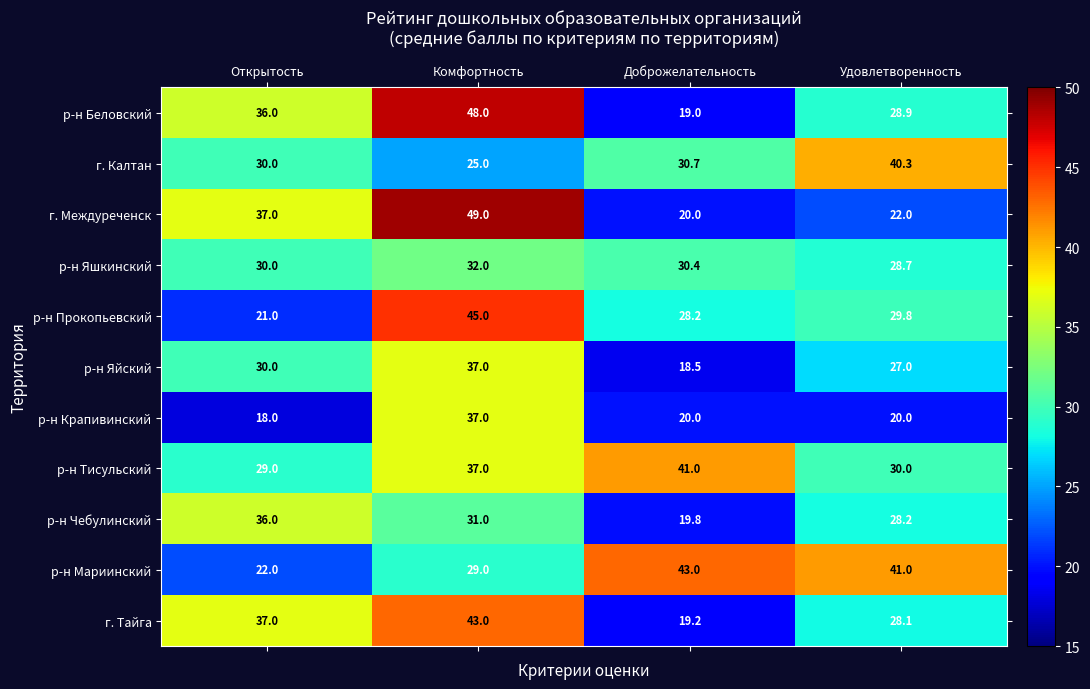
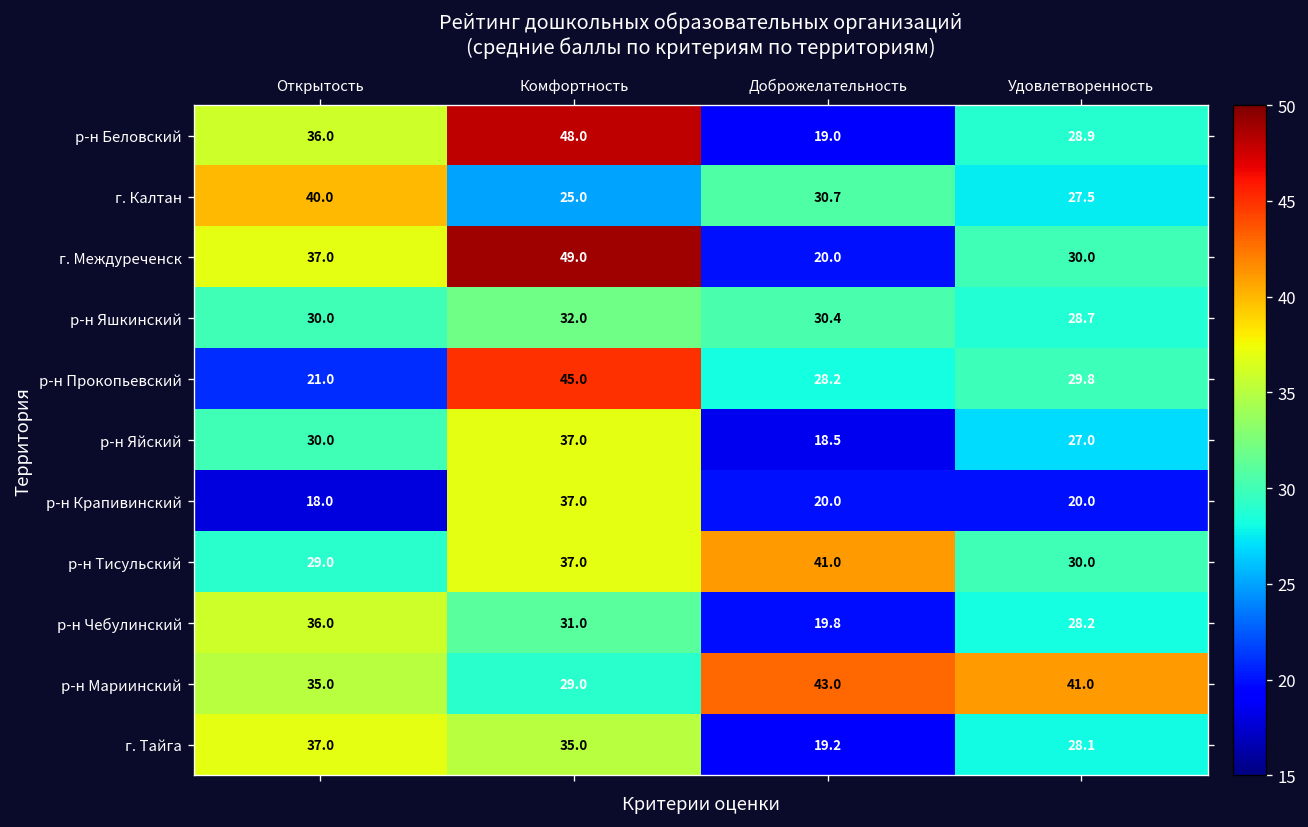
  {
    "р-н Беловский": {
      "Открытость": 36.0,
      "Комфортность": 48.0,
      "Доброжелательность": 19.0,
      "Удовлетворенность": 28.9
    },
    "г. Калтан": {
-     "Открытость": 30.0,
+     "Открытость": 40.0,
      "Комфортность": 25.0,
      "Доброжелательность": 30.7,
-     "Удовлетворенность": 40.3
+     "Удовлетворенность": 27.5
    },
    "г. Междуреченск": {
      "Открытость": 37.0,
      "Комфортность": 49.0,
      "Доброжелательность": 20.0,
-     "Удовлетворенность": 22.0
+     "Удовлетворенность": 30.0
    },
    "р-н Яшкинский": {
      "Открытость": 30.0,
      "Комфортность": 32.0,
      "Доброжелательность": 30.4,
      "Удовлетворенность": 28.7
    },
    "р-н Прокопьевский": {
      "Открытость": 21.0,
      "Комфортность": 45.0,
      "Доброжелательность": 28.2,
      "Удовлетворенность": 29.8
    },
    "р-н Яйский": {
      "Открытость": 30.0,
      "Комфортность": 37.0,
      "Доброжелательность": 18.5,
      "Удовлетворенность": 27.0
    },
    "р-н Крапивинский": {
      "Открытость": 18.0,
      "Комфортность": 37.0,
      "Доброжелательность": 20.0,
      "Удовлетворенность": 20.0
    },
    "р-н Тисульский": {
      "Открытость": 29.0,
      "Комфортность": 37.0,
      "Доброжелательность": 41.0,
      "Удовлетворенность": 30.0
    },
    "р-н Чебулинский": {
      "Открытость": 36.0,
      "Комфортность": 31.0,
      "Доброжелательность": 19.8,
      "Удовлетворенность": 28.2
    },
    "р-н Мариинский": {
-     "Открытость": 22.0,
+     "Открытость": 35.0,
      "Комфортность": 29.0,
      "Доброжелательность": 43.0,
      "Удовлетворенность": 41.0
    },
    "г. Тайга": {
      "Открытость": 37.0,
-     "Комфортность": 43.0,
+     "Комфортность": 35.0,
      "Доброжелательность": 19.2,
      "Удовлетворенность": 28.1
    }
  }
